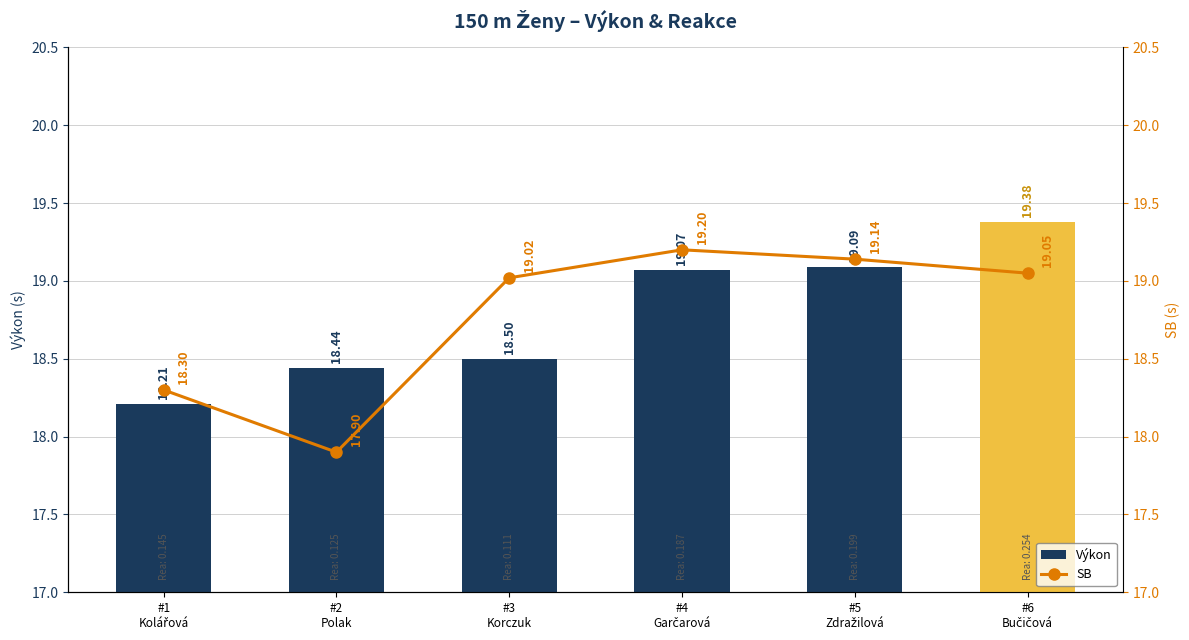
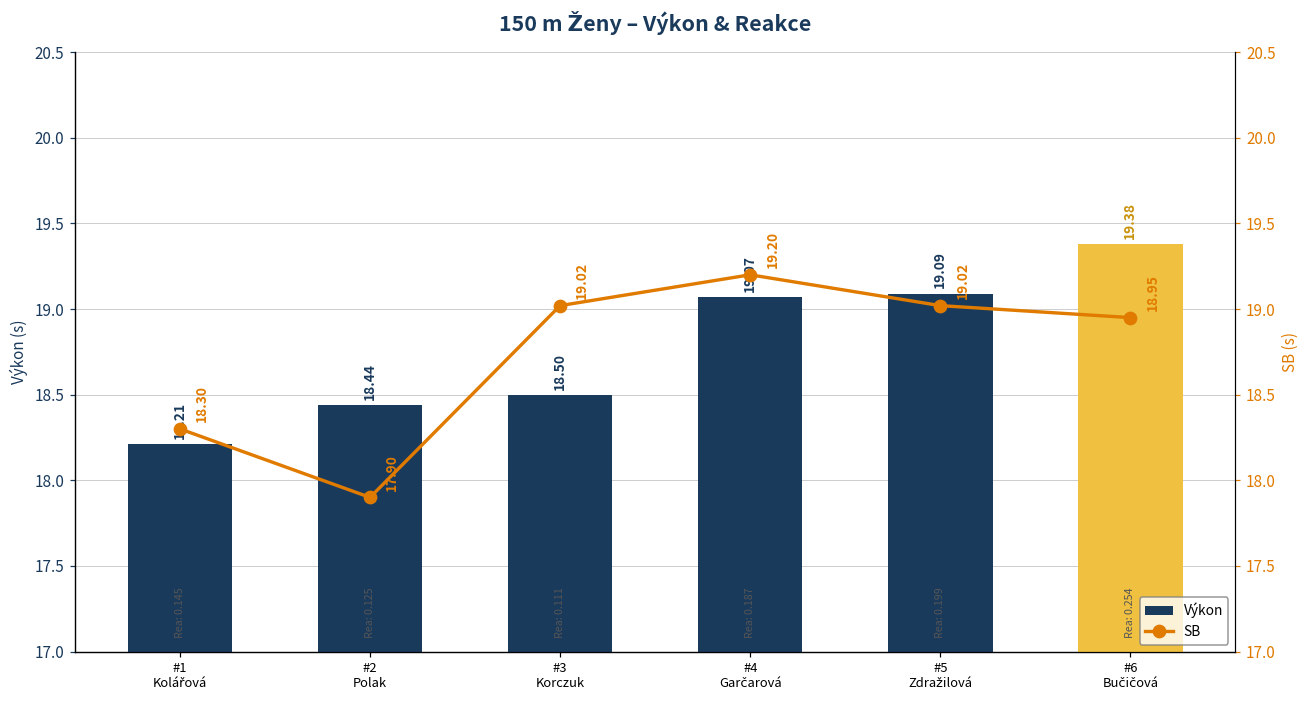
  {
    "Výkon": {
      "#2 Polak": 18.44,
      "#3 Korczuk": 18.50,
      "#6 Bučičová": 19.38
    },
    "SB": {
      "#1 Kolářová": 18.30,
      "#2 Polak": 17.90,
      "#3 Korczuk": 19.02,
      "#4 Garčarová": 19.20,
-     "#5 Zdražilová": 19.14,
-     "#6 Bučičová": 19.05
+     "#5 Zdražilová": 19.02,
+     "#6 Bučičová": 18.95
    }
  }
